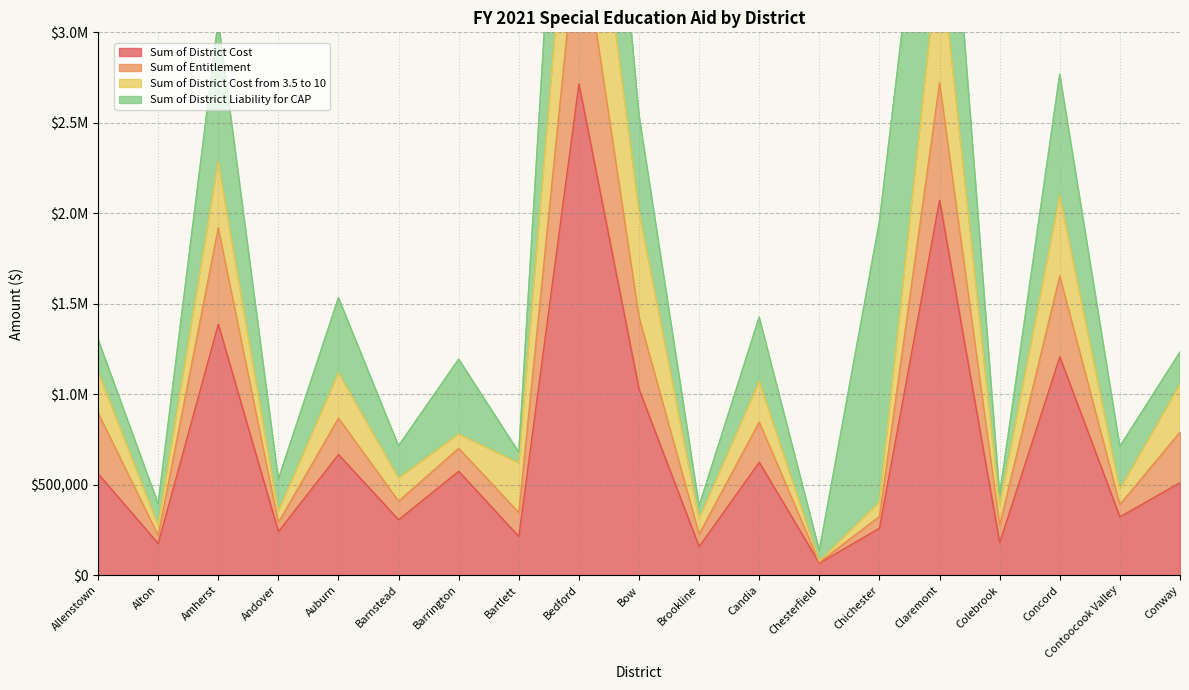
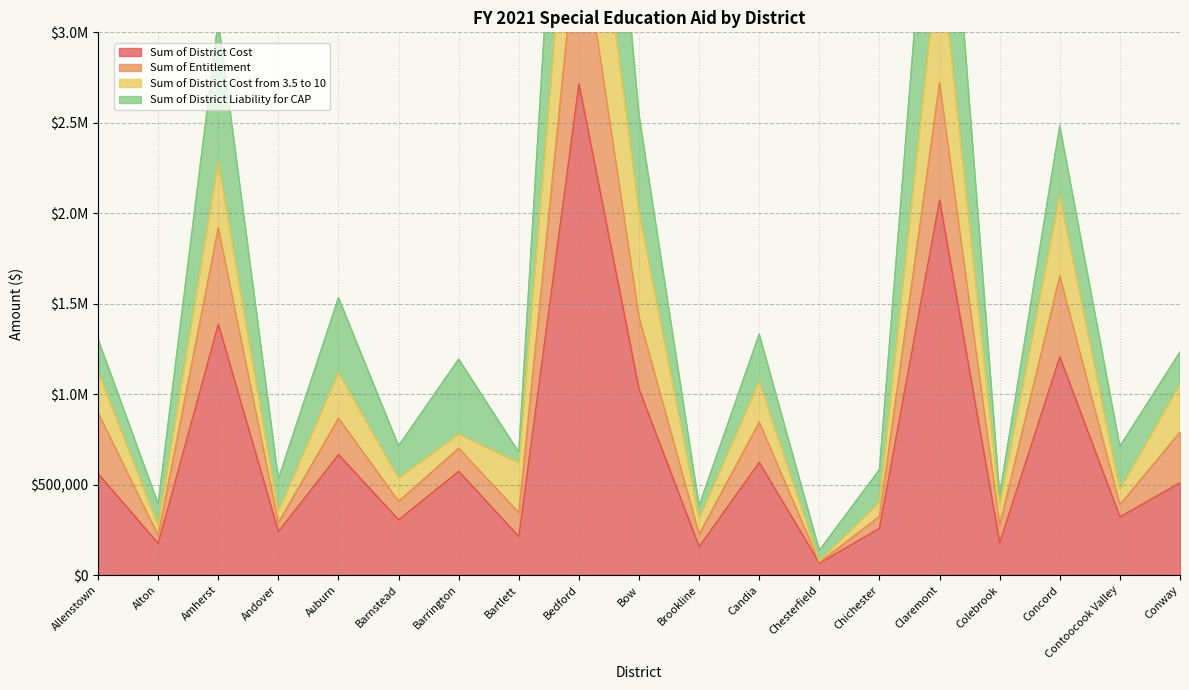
  {
    "Sum of District Cost from 3.5 to 10": {
      "Allenstown": "$230,000",
      "Alton": "$60,000",
      "Amherst": "$370,000",
      "Andover": "$60,000",
      "Auburn": "$250,000",
      "Barnstead": "$130,000",
      "Barrington": "$80,000",
      "Bartlett": "$270,000",
      "Bow": "$590,000",
      "Brookline": "$90,000",
      "Candia": "$220,000",
      "Chichester": "$80,000",
      "Colebrook": "$110,000",
      "Concord": "$450,000",
      "Contoocook Valley": "$80,000",
      "Conway": "$260,000"
    },
    "Sum of District Liability for CAP": {
      "Allenstown": "$180,000",
      "Alton": "$120,000",
      "Andover": "$180,000",
      "Auburn": "$410,000",
      "Barnstead": "$180,000",
      "Barrington": "$410,000",
      "Bartlett": "$60,000",
      "Bow": "$530,000",
      "Brookline": "$70,000",
-     "Candia": "$360,000",
+     "Candia": "$260,000",
      "Chesterfield": "$60,000",
-     "Chichester": "$1,550,000",
+     "Chichester": "$180,000",
      "Colebrook": "$60,000",
-     "Concord": "$670,000",
+     "Concord": "$380,000",
      "Contoocook Valley": "$240,000",
      "Conway": "$180,000"
    }
  }
